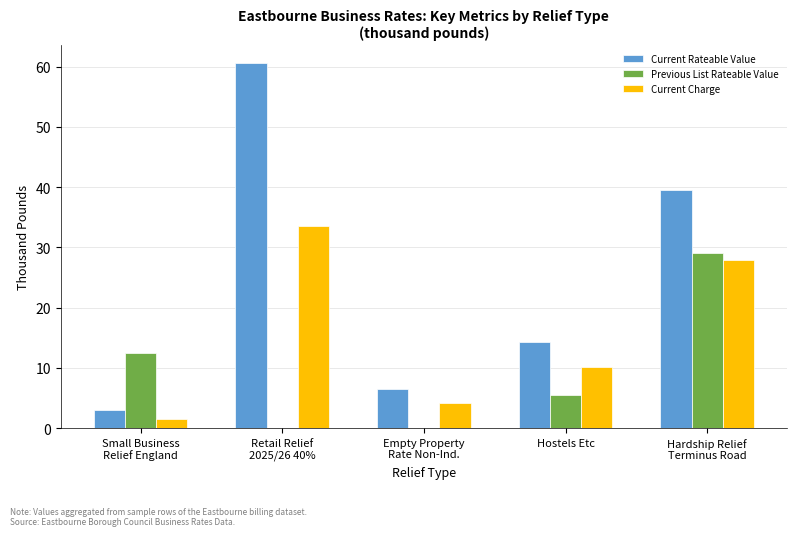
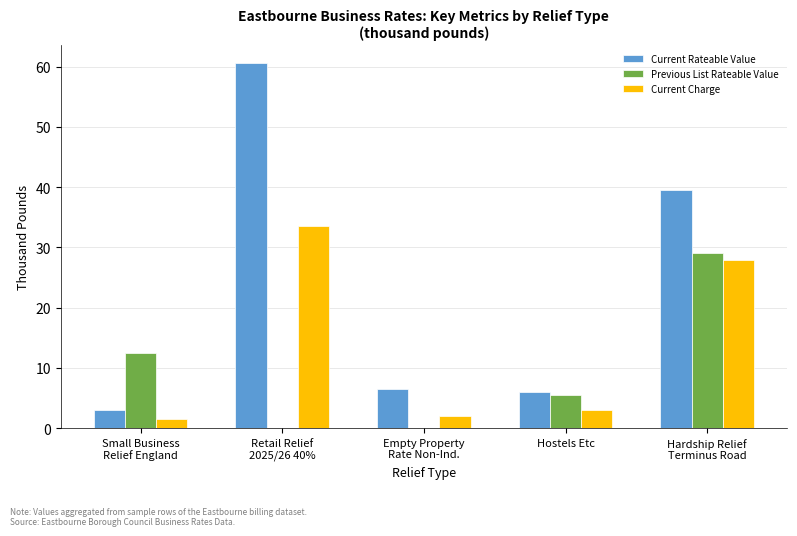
  {
    "Current Rateable Value": {
      "Small Business Relief England": 3,
      "Retail Relief 2025/26 40%": 61,
      "Empty Property Rate Non-Ind.": 6,
-     "Hostels Etc": 14,
+     "Hostels Etc": 6,
      "Hardship Relief Terminus Road": 40
    },
    "Previous List Rateable Value": {
      "Small Business Relief England": 13,
      "Retail Relief 2025/26 40%": 0,
      "Empty Property Rate Non-Ind.": 0,
      "Hostels Etc": 5,
      "Hardship Relief Terminus Road": 29
    },
    "Current Charge": {
      "Small Business Relief England": 2,
      "Retail Relief 2025/26 40%": 34,
-     "Empty Property Rate Non-Ind.": 4,
-     "Hostels Etc": 10,
+     "Empty Property Rate Non-Ind.": 2,
+     "Hostels Etc": 3,
      "Hardship Relief Terminus Road": 28
    }
  }
